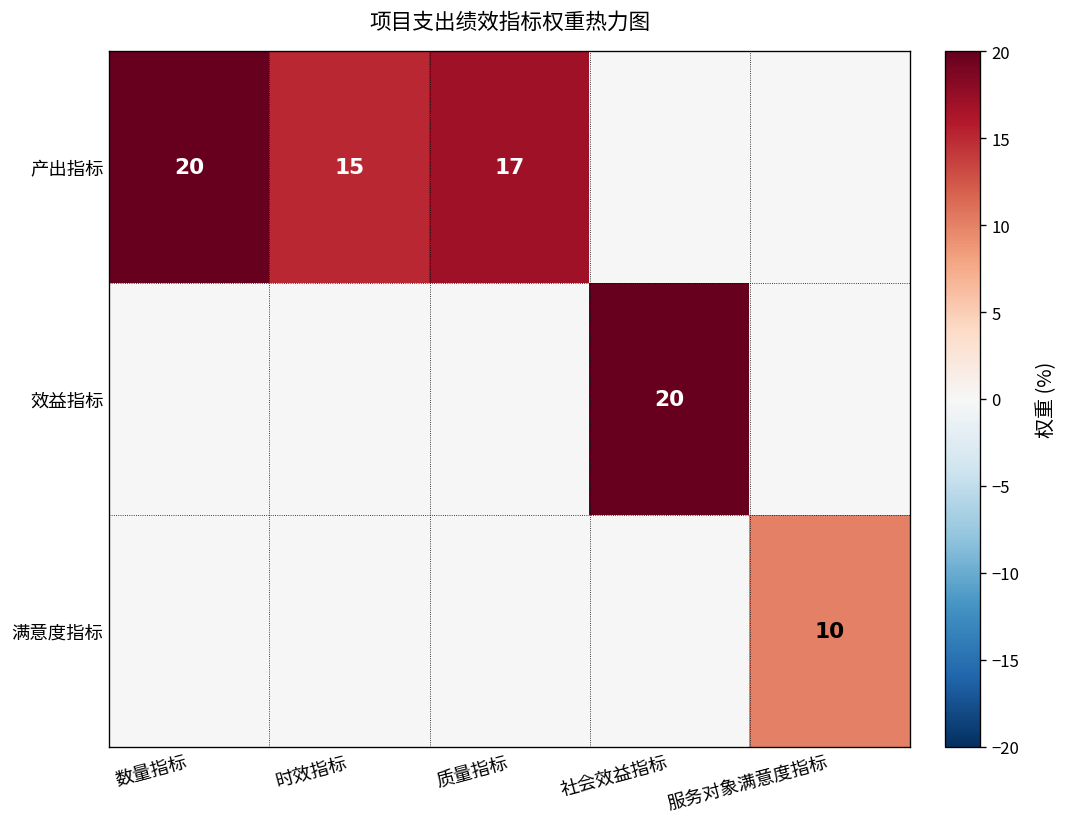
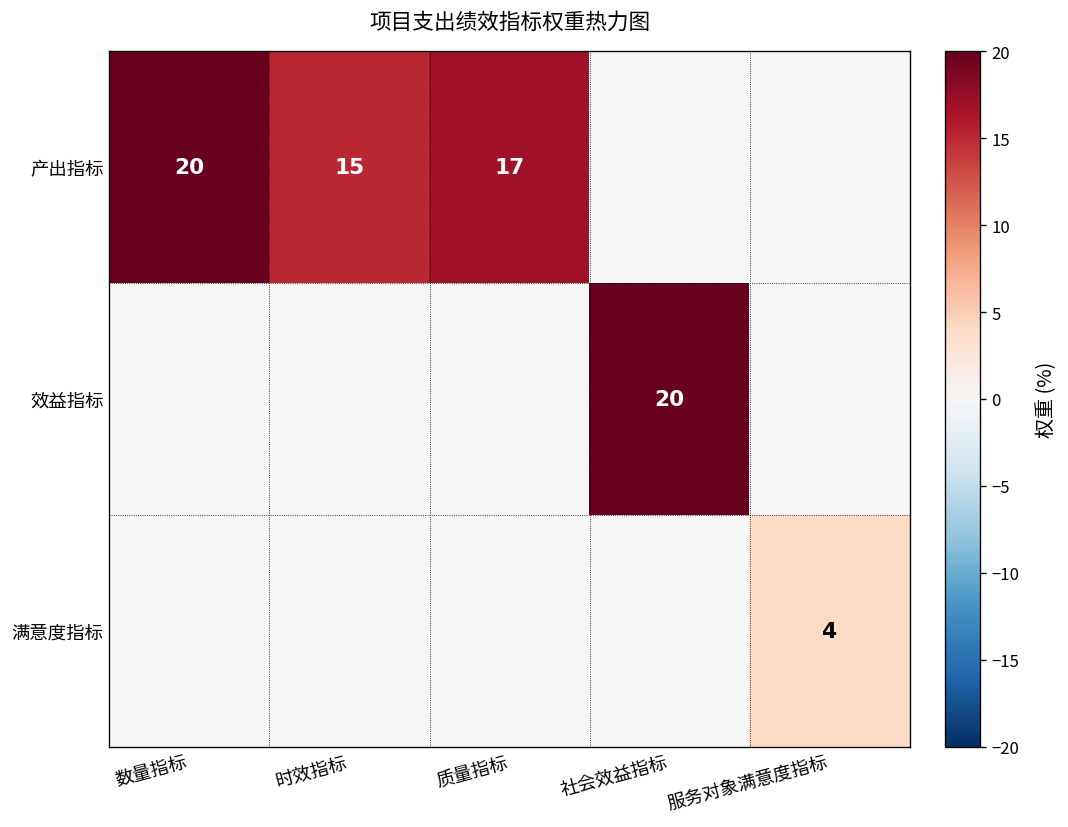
  {
    "产出指标": {
      "数量指标": 20,
      "时效指标": 15,
      "质量指标": 17
    },
    "效益指标": {
      "社会效益指标": 20
    },
    "满意度指标": {
-     "服务对象满意度指标": 10
+     "服务对象满意度指标": 4
    }
  }
